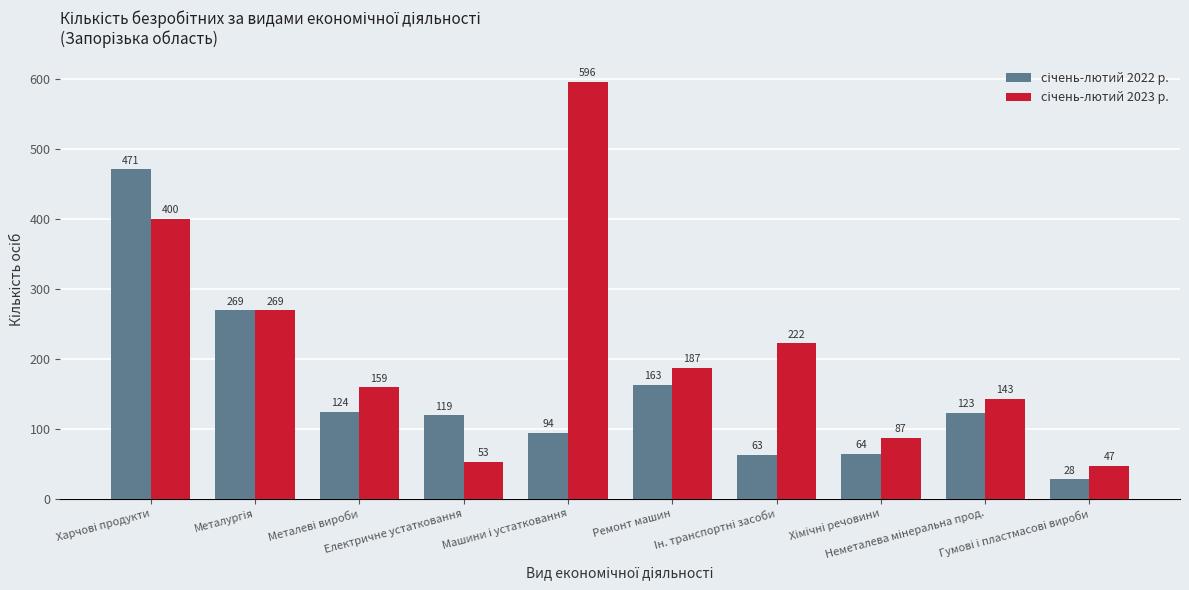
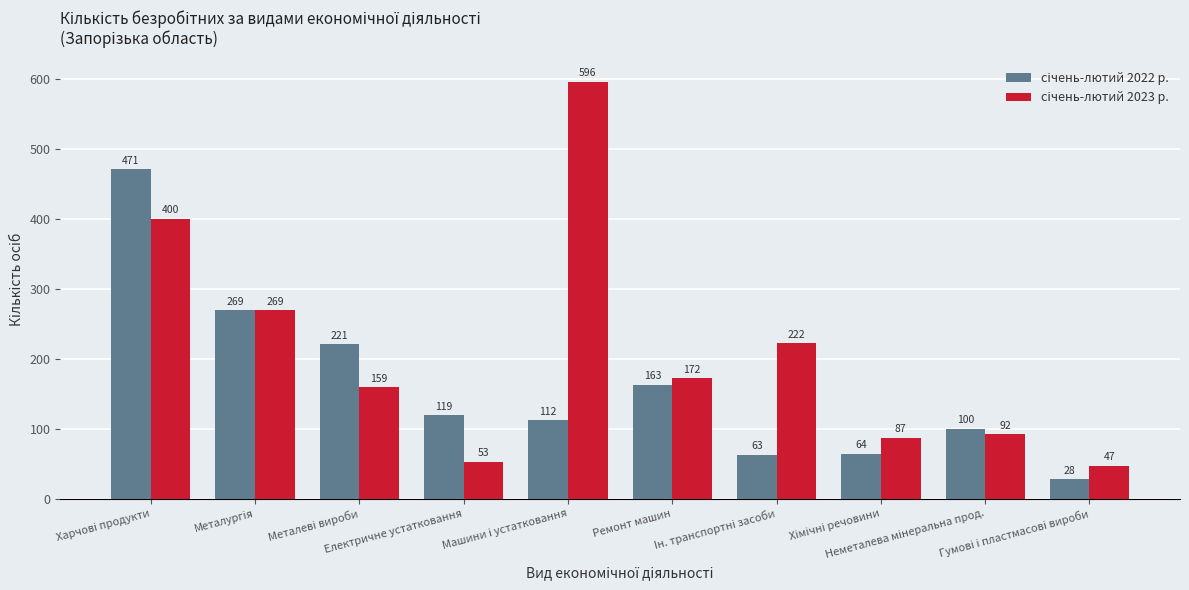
  {
    "січень-лютий 2022 р.": {
      "Харчові продукти": 471,
      "Металургія": 269,
-     "Металеві вироби": 124,
+     "Металеві вироби": 221,
      "Електричне устатковання": 119,
-     "Машини і устатковання": 94,
+     "Машини і устатковання": 112,
      "Ремонт машин": 163,
      "Ін. транспортні засоби": 63,
      "Хімічні речовини": 64,
-     "Неметалева мінеральна прод.": 123,
+     "Неметалева мінеральна прод.": 100,
      "Гумові і пластмасові вироби": 28
    },
    "січень-лютий 2023 р.": {
      "Харчові продукти": 400,
      "Металургія": 269,
      "Металеві вироби": 159,
      "Електричне устатковання": 53,
      "Машини і устатковання": 596,
-     "Ремонт машин": 187,
+     "Ремонт машин": 172,
      "Ін. транспортні засоби": 222,
      "Хімічні речовини": 87,
-     "Неметалева мінеральна прод.": 143,
+     "Неметалева мінеральна прод.": 92,
      "Гумові і пластмасові вироби": 47
    }
  }
